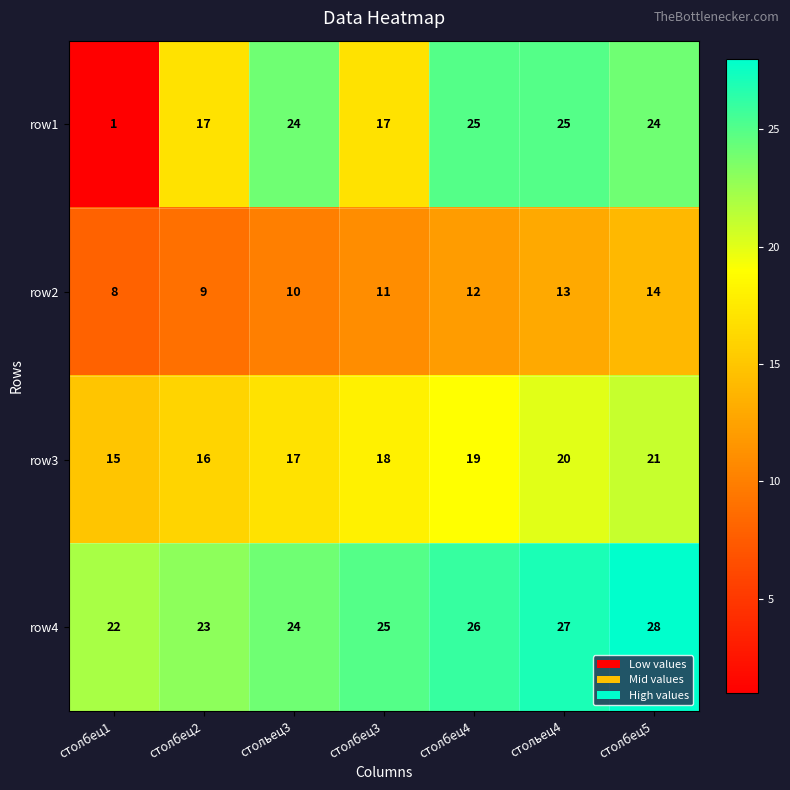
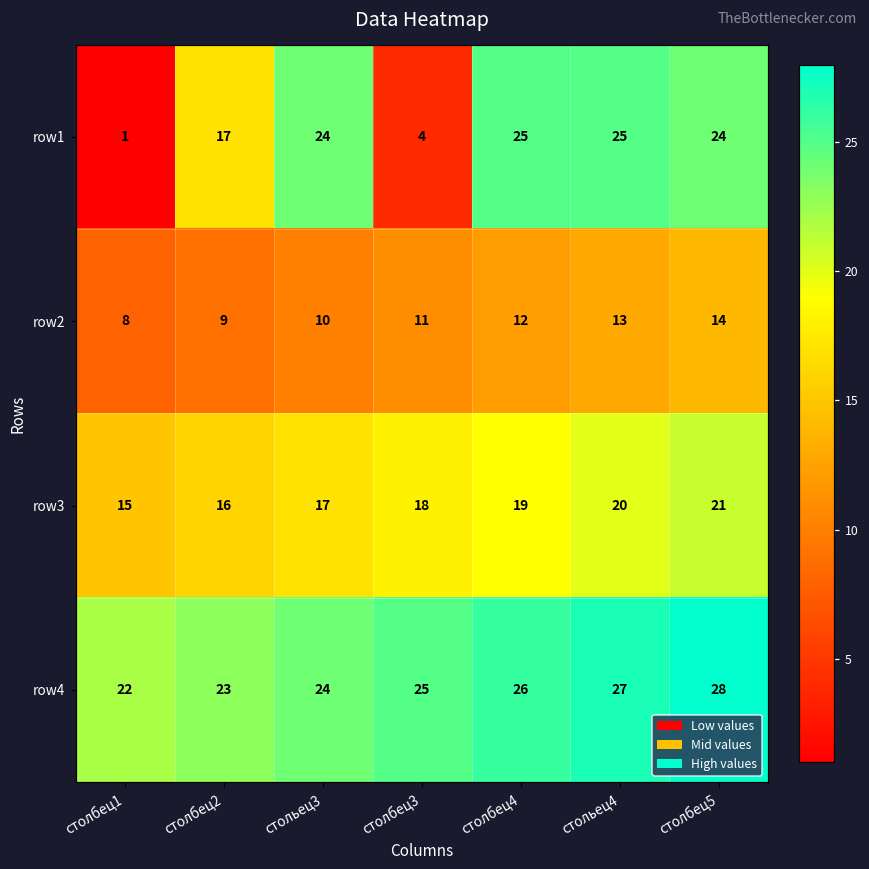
  {
    "row1": {
      "столбец1": 1,
      "столбец2": 17,
      "стольец3": 24,
-     "столбец3": 17,
+     "столбец3": 4,
      "столбец4": 25,
      "стольец4": 25,
      "столбец5": 24
    },
    "row2": {
      "столбец1": 8,
      "столбец2": 9,
      "стольец3": 10,
      "столбец3": 11,
      "столбец4": 12,
      "стольец4": 13,
      "столбец5": 14
    },
    "row3": {
      "столбец1": 15,
      "столбец2": 16,
      "стольец3": 17,
      "столбец3": 18,
      "столбец4": 19,
      "стольец4": 20,
      "столбец5": 21
    },
    "row4": {
      "столбец1": 22,
      "столбец2": 23,
      "стольец3": 24,
      "столбец3": 25,
      "столбец4": 26,
      "стольец4": 27,
      "столбец5": 28
    }
  }
